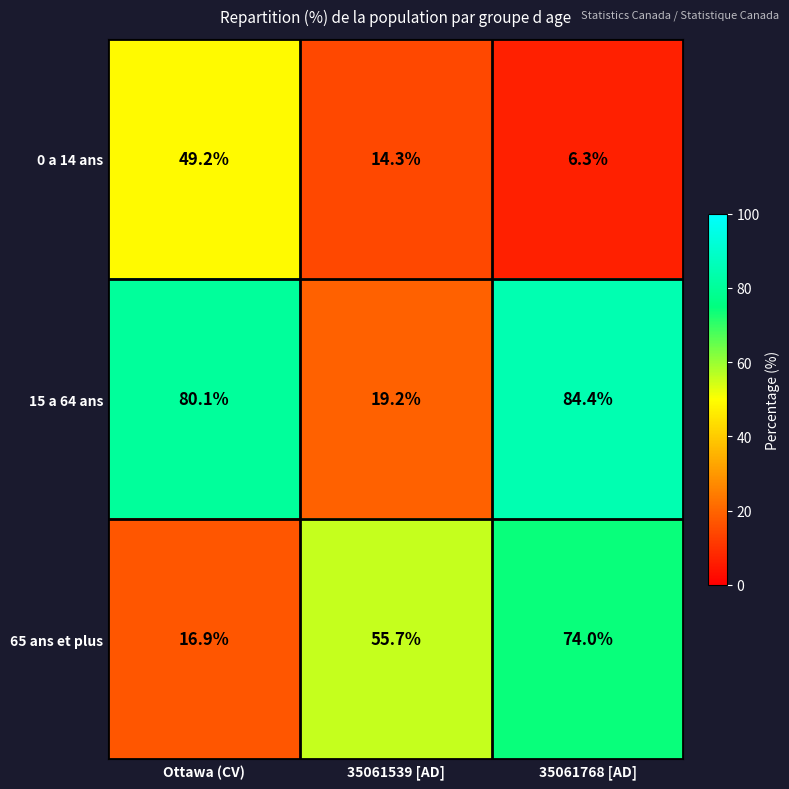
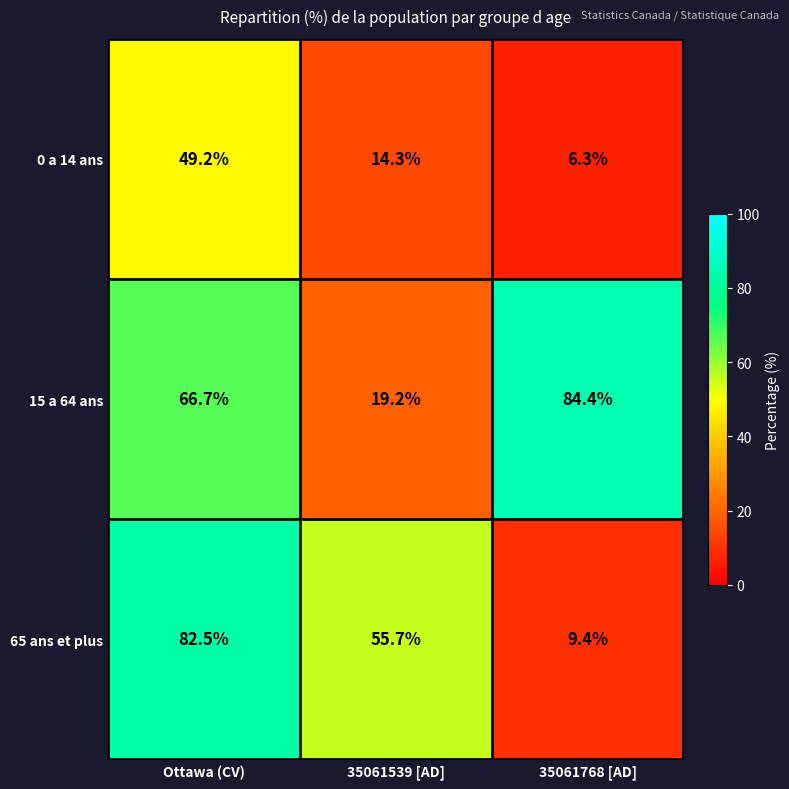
  {
    "0 a 14 ans": {
      "Ottawa (CV)": "49.2%",
      "35061539 [AD]": "14.3%",
      "35061768 [AD]": "6.3%"
    },
    "15 a 64 ans": {
-     "Ottawa (CV)": "80.1%",
+     "Ottawa (CV)": "66.7%",
      "35061539 [AD]": "19.2%",
      "35061768 [AD]": "84.4%"
    },
    "65 ans et plus": {
-     "Ottawa (CV)": "16.9%",
+     "Ottawa (CV)": "82.5%",
      "35061539 [AD]": "55.7%",
-     "35061768 [AD]": "74.0%"
+     "35061768 [AD]": "9.4%"
    }
  }
